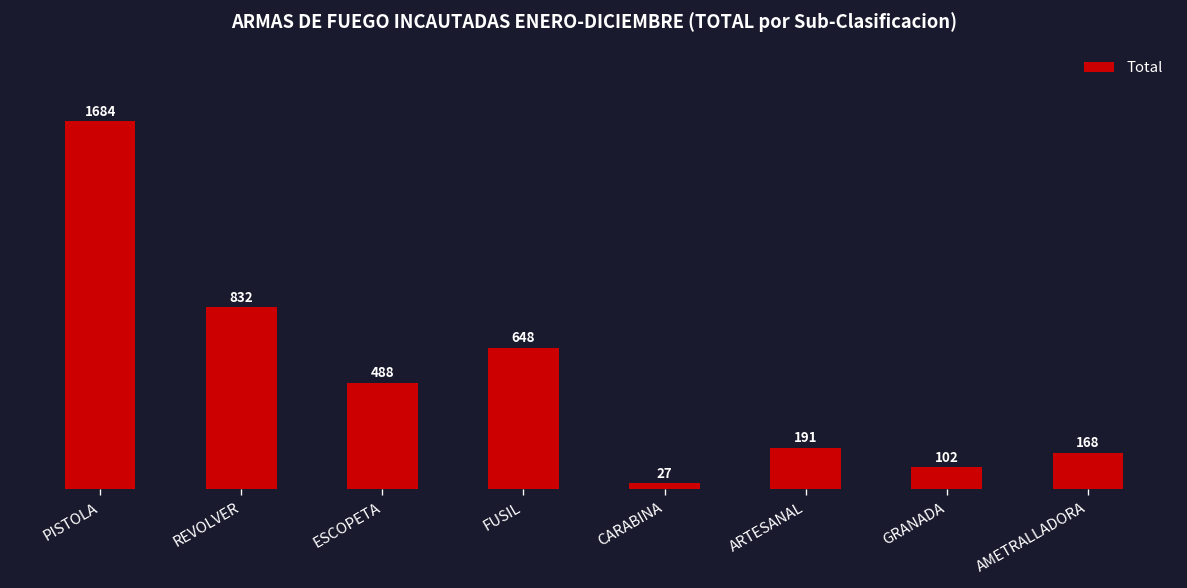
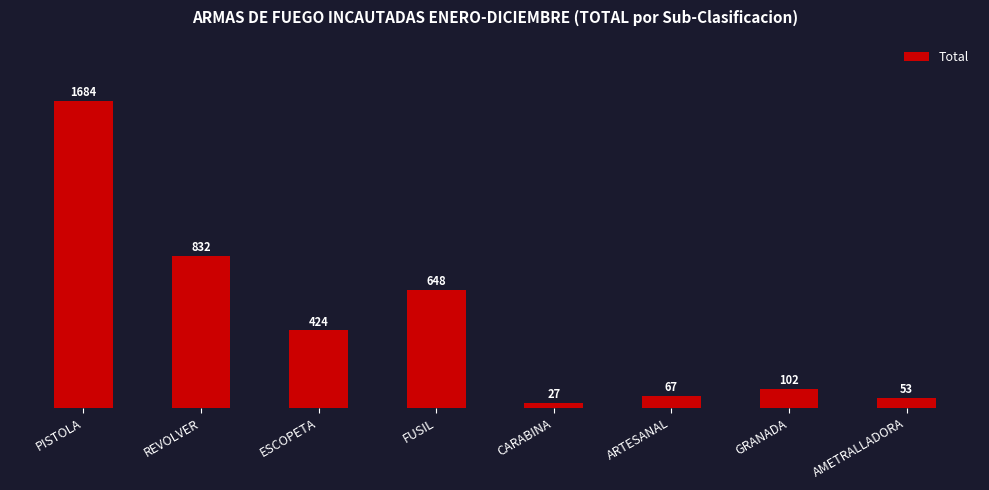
  {
    "PISTOLA": 1684,
    "REVOLVER": 832,
-   "ESCOPETA": 488,
+   "ESCOPETA": 424,
    "FUSIL": 648,
    "CARABINA": 27,
-   "ARTESANAL": 191,
+   "ARTESANAL": 67,
    "GRANADA": 102,
-   "AMETRALLADORA": 168
+   "AMETRALLADORA": 53
  }
